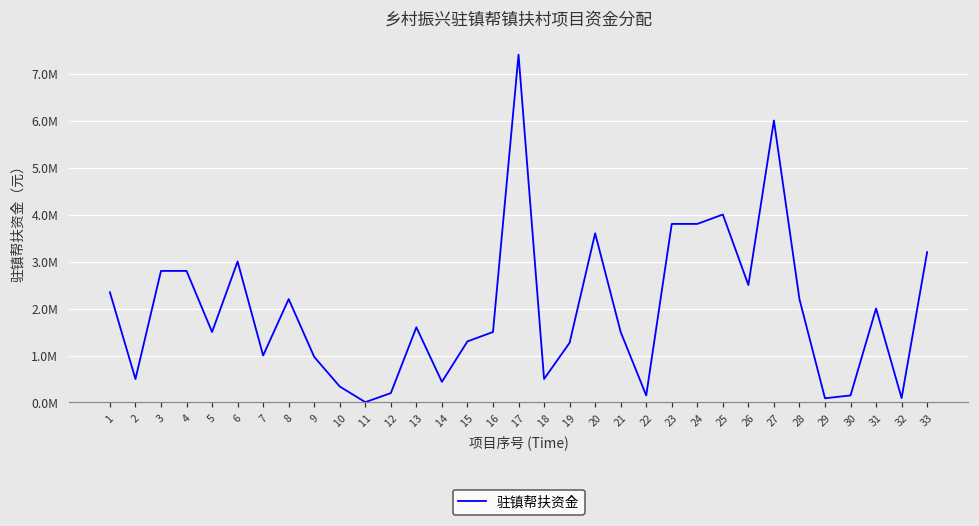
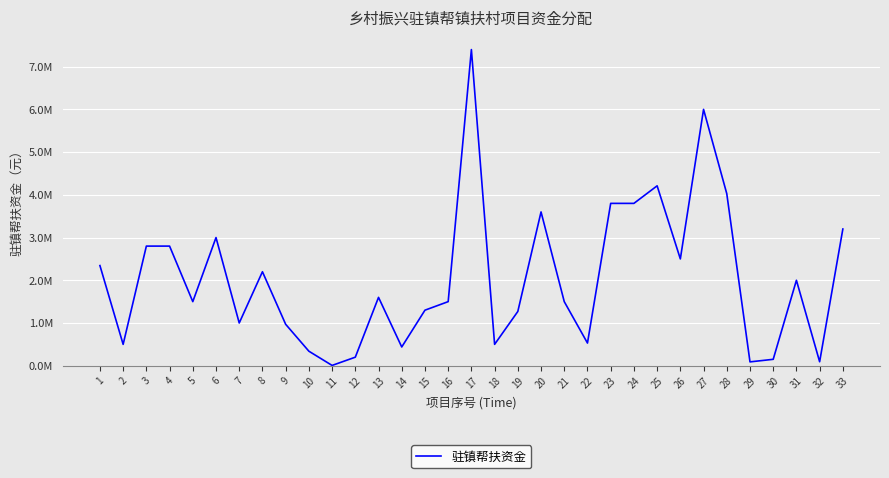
  {
    "1": 2300000,
    "2": 500000,
    "3": 2800000,
    "4": 2800000,
    "5": 1500000,
    "6": 3000000,
    "7": 1000000,
    "8": 2200000,
    "9": 1000000,
    "10": 300000,
    "11": 0,
    "12": 200000,
    "13": 1600000,
    "14": 400000,
    "15": 1300000,
    "16": 1500000,
    "17": 7400000,
    "18": 500000,
    "19": 1300000,
    "20": 3600000,
    "21": 1500000,
-   "22": 200000,
+   "22": 500000,
    "23": 3800000,
    "24": 3800000,
-   "25": 4000000,
+   "25": 4200000,
    "26": 2500000,
    "27": 6000000,
-   "28": 2200000,
+   "28": 4000000,
    "29": 100000,
    "30": 200000,
    "31": 2000000,
    "32": 100000,
    "33": 3200000
  }
